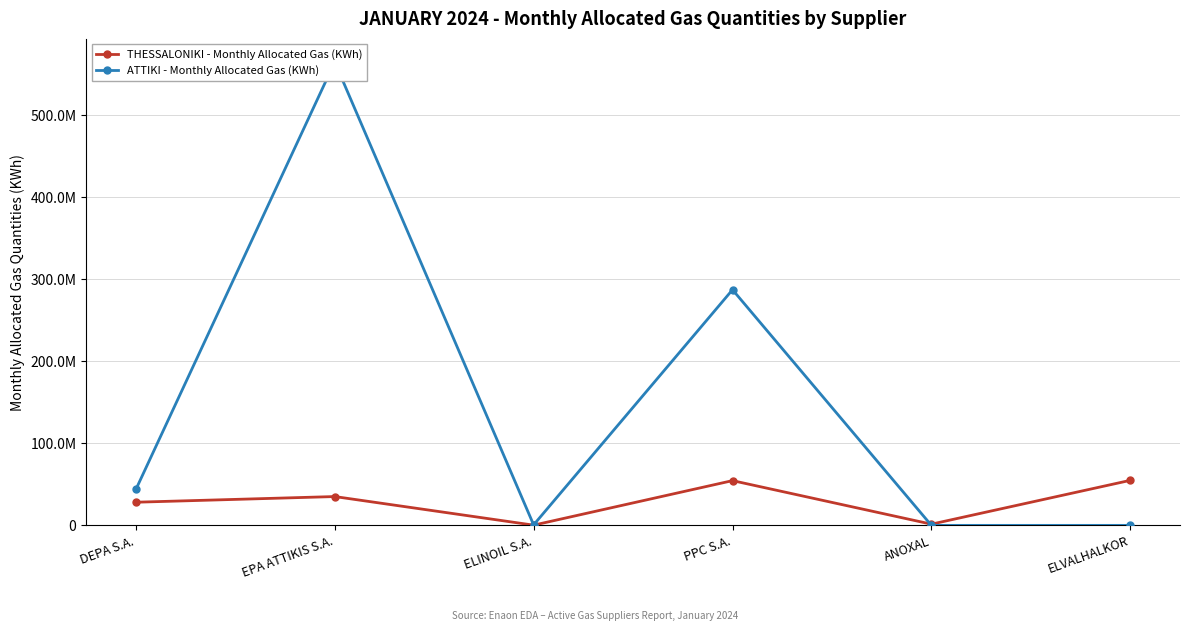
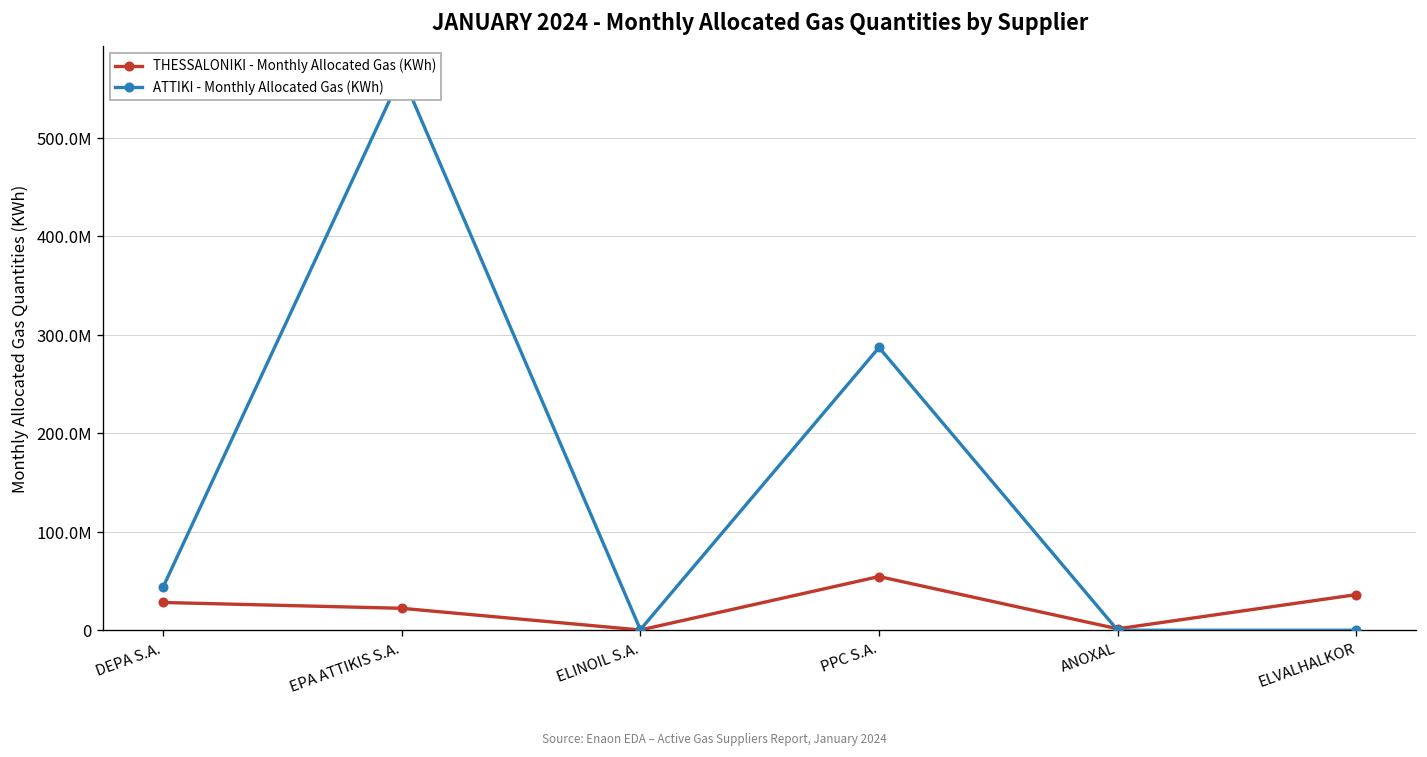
  {
    "THESSALONIKI - Monthly Allocated Gas (KWh)": {
      "DEPA S.A.": 30000000,
-     "EPA ATTIKIS S.A.": 40000000,
+     "EPA ATTIKIS S.A.": 20000000,
      "PPC S.A.": 50000000,
-     "ELVALHALKOR": 50000000
+     "ELVALHALKOR": 40000000
    },
    "ATTIKI - Monthly Allocated Gas (KWh)": {
      "DEPA S.A.": 40000000,
      "PPC S.A.": 290000000,
      "ELVALHALKOR": 0
    }
  }
